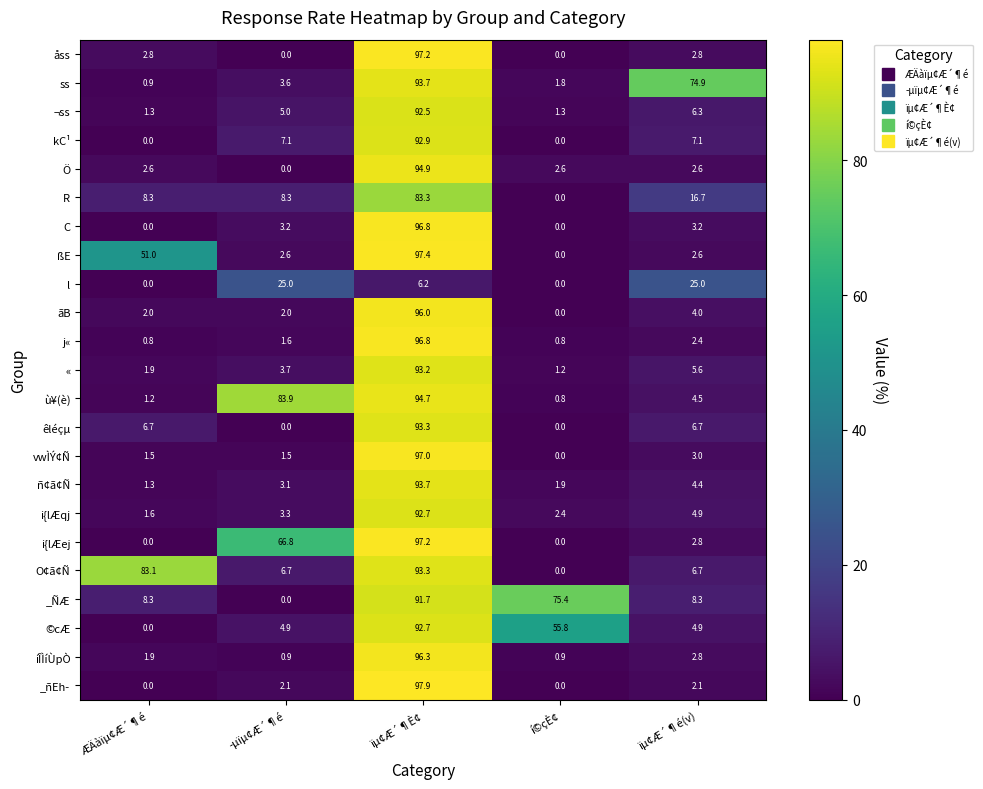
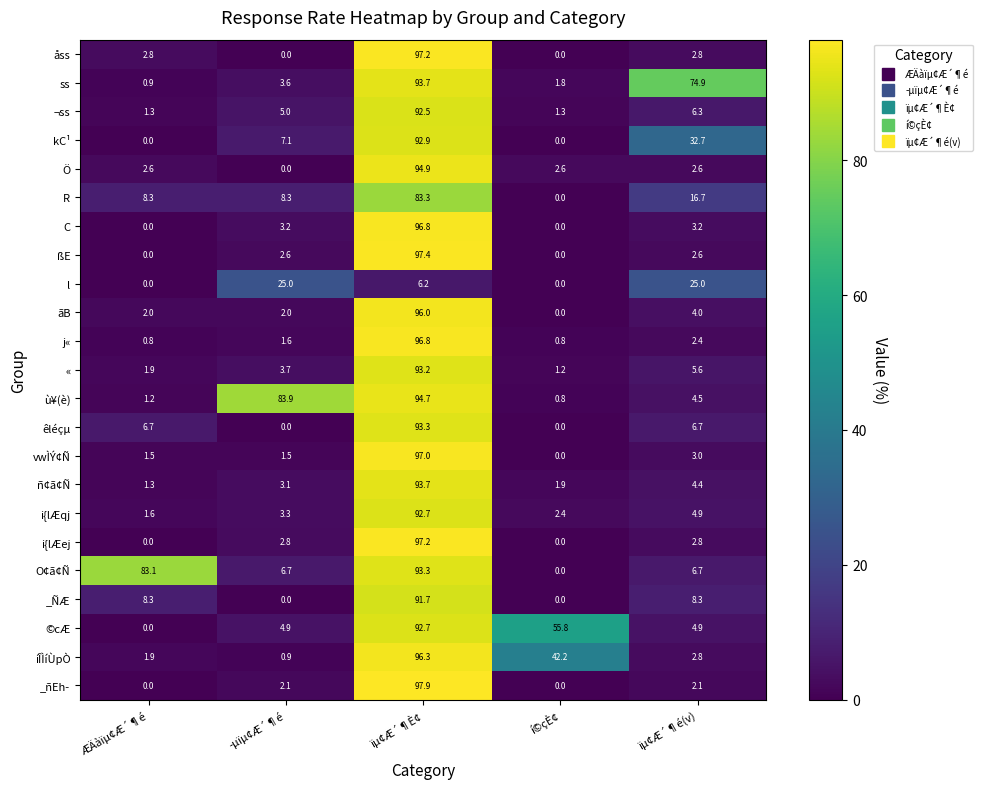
  {
    "åss": {
      "ÆÄàïµ¢Æ´¶é": 2.8,
      "­µïµ¢Æ´¶é": 0.0,
      "ïµ¢Æ´¶È¢": 97.2,
      "í©çÈ¢": 0.0,
      "ïµ¢Æ´¶é(v)": 2.8
    },
    "ss": {
      "ÆÄàïµ¢Æ´¶é": 0.9,
      "­µïµ¢Æ´¶é": 3.6,
      "ïµ¢Æ´¶È¢": 93.7,
      "í©çÈ¢": 1.8,
      "ïµ¢Æ´¶é(v)": 74.9
    },
    "¬ss": {
      "ÆÄàïµ¢Æ´¶é": 1.3,
      "­µïµ¢Æ´¶é": 5.0,
      "ïµ¢Æ´¶È¢": 92.5,
      "í©çÈ¢": 1.3,
      "ïµ¢Æ´¶é(v)": 6.3
    },
    "kC¹": {
      "ÆÄàïµ¢Æ´¶é": 0.0,
      "­µïµ¢Æ´¶é": 7.1,
      "ïµ¢Æ´¶È¢": 92.9,
      "í©çÈ¢": 0.0,
-     "ïµ¢Æ´¶é(v)": 7.1
+     "ïµ¢Æ´¶é(v)": 32.7
    },
    "Ö": {
      "ÆÄàïµ¢Æ´¶é": 2.6,
      "­µïµ¢Æ´¶é": 0.0,
      "ïµ¢Æ´¶È¢": 94.9,
      "í©çÈ¢": 2.6,
      "ïµ¢Æ´¶é(v)": 2.6
    },
    "R": {
      "ÆÄàïµ¢Æ´¶é": 8.3,
      "­µïµ¢Æ´¶é": 8.3,
      "ïµ¢Æ´¶È¢": 83.3,
      "í©çÈ¢": 0.0,
      "ïµ¢Æ´¶é(v)": 16.7
    },
    "C": {
      "ÆÄàïµ¢Æ´¶é": 0.0,
      "­µïµ¢Æ´¶é": 3.2,
      "ïµ¢Æ´¶È¢": 96.8,
      "í©çÈ¢": 0.0,
      "ïµ¢Æ´¶é(v)": 3.2
    },
    "ßE": {
-     "ÆÄàïµ¢Æ´¶é": 51.0,
+     "ÆÄàïµ¢Æ´¶é": 0.0,
      "­µïµ¢Æ´¶é": 2.6,
      "ïµ¢Æ´¶È¢": 97.4,
      "í©çÈ¢": 0.0,
      "ïµ¢Æ´¶é(v)": 2.6
    },
    "l": {
      "ÆÄàïµ¢Æ´¶é": 0.0,
      "­µïµ¢Æ´¶é": 25.0,
      "ïµ¢Æ´¶È¢": 6.2,
      "í©çÈ¢": 0.0,
      "ïµ¢Æ´¶é(v)": 25.0
    },
    "ãB": {
      "ÆÄàïµ¢Æ´¶é": 2.0,
      "­µïµ¢Æ´¶é": 2.0,
      "ïµ¢Æ´¶È¢": 96.0,
      "í©çÈ¢": 0.0,
      "ïµ¢Æ´¶é(v)": 4.0
    },
    "j«": {
      "ÆÄàïµ¢Æ´¶é": 0.8,
      "­µïµ¢Æ´¶é": 1.6,
      "ïµ¢Æ´¶È¢": 96.8,
      "í©çÈ¢": 0.8,
      "ïµ¢Æ´¶é(v)": 2.4
    },
    "«": {
      "ÆÄàïµ¢Æ´¶é": 1.9,
      "­µïµ¢Æ´¶é": 3.7,
      "ïµ¢Æ´¶È¢": 93.2,
      "í©çÈ¢": 1.2,
      "ïµ¢Æ´¶é(v)": 5.6
    },
    "ù¥(è)": {
      "ÆÄàïµ¢Æ´¶é": 1.2,
      "­µïµ¢Æ´¶é": 83.9,
      "ïµ¢Æ´¶È¢": 94.7,
      "í©çÈ¢": 0.8,
      "ïµ¢Æ´¶é(v)": 4.5
    },
    "êléçµ": {
      "ÆÄàïµ¢Æ´¶é": 6.7,
      "­µïµ¢Æ´¶é": 0.0,
      "ïµ¢Æ´¶È¢": 93.3,
      "í©çÈ¢": 0.0,
      "ïµ¢Æ´¶é(v)": 6.7
    },
    "vwÌÝ¢Ñ": {
      "ÆÄàïµ¢Æ´¶é": 1.5,
      "­µïµ¢Æ´¶é": 1.5,
      "ïµ¢Æ´¶È¢": 97.0,
      "í©çÈ¢": 0.0,
      "ïµ¢Æ´¶é(v)": 3.0
    },
    "ñ¢ã¢Ñ": {
      "ÆÄàïµ¢Æ´¶é": 1.3,
      "­µïµ¢Æ´¶é": 3.1,
      "ïµ¢Æ´¶È¢": 93.7,
      "í©çÈ¢": 1.9,
      "ïµ¢Æ´¶é(v)": 4.4
    },
    "i{lÆqj": {
      "ÆÄàïµ¢Æ´¶é": 1.6,
      "­µïµ¢Æ´¶é": 3.3,
      "ïµ¢Æ´¶È¢": 92.7,
      "í©çÈ¢": 2.4,
      "ïµ¢Æ´¶é(v)": 4.9
    },
    "i{lÆej": {
      "ÆÄàïµ¢Æ´¶é": 0.0,
-     "­µïµ¢Æ´¶é": 66.8,
+     "­µïµ¢Æ´¶é": 2.8,
      "ïµ¢Æ´¶È¢": 97.2,
      "í©çÈ¢": 0.0,
      "ïµ¢Æ´¶é(v)": 2.8
    },
    "O¢ã¢Ñ": {
      "ÆÄàïµ¢Æ´¶é": 83.1,
      "­µïµ¢Æ´¶é": 6.7,
      "ïµ¢Æ´¶È¢": 93.3,
      "í©çÈ¢": 0.0,
      "ïµ¢Æ´¶é(v)": 6.7
    },
    "_ÑÆ": {
      "ÆÄàïµ¢Æ´¶é": 8.3,
      "­µïµ¢Æ´¶é": 0.0,
      "ïµ¢Æ´¶È¢": 91.7,
-     "í©çÈ¢": 75.4,
+     "í©çÈ¢": 0.0,
      "ïµ¢Æ´¶é(v)": 8.3
    },
    "©cÆ": {
      "ÆÄàïµ¢Æ´¶é": 0.0,
      "­µïµ¢Æ´¶é": 4.9,
      "ïµ¢Æ´¶È¢": 92.7,
      "í©çÈ¢": 55.8,
      "ïµ¢Æ´¶é(v)": 4.9
    },
    "íÎÌíÙpÒ": {
      "ÆÄàïµ¢Æ´¶é": 1.9,
      "­µïµ¢Æ´¶é": 0.9,
      "ïµ¢Æ´¶È¢": 96.3,
-     "í©çÈ¢": 0.9,
+     "í©çÈ¢": 42.2,
      "ïµ¢Æ´¶é(v)": 2.8
    },
    "_ñEh­": {
      "ÆÄàïµ¢Æ´¶é": 0.0,
      "­µïµ¢Æ´¶é": 2.1,
      "ïµ¢Æ´¶È¢": 97.9,
      "í©çÈ¢": 0.0,
      "ïµ¢Æ´¶é(v)": 2.1
    }
  }
